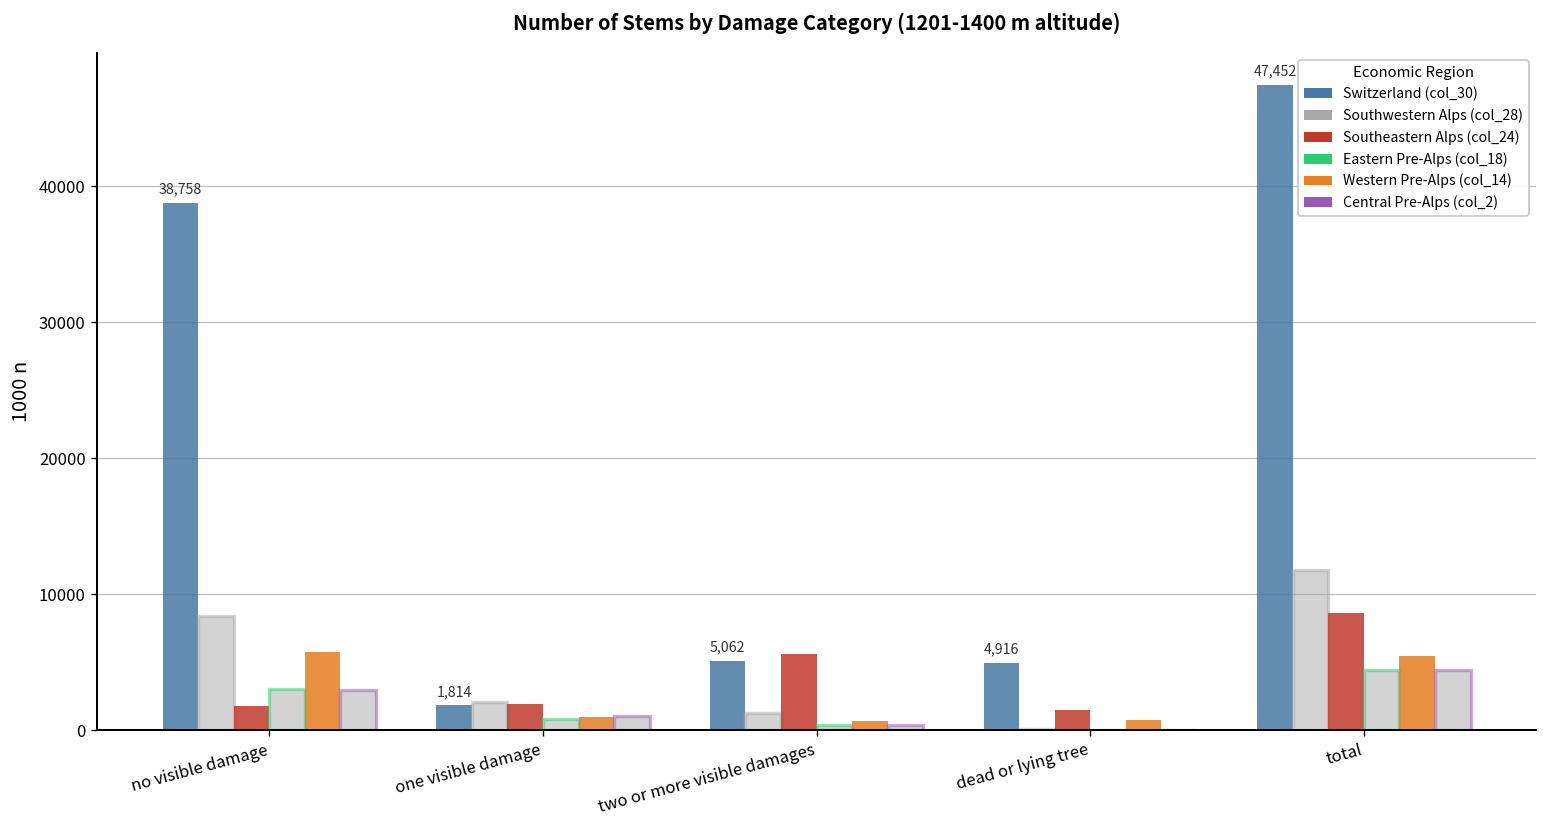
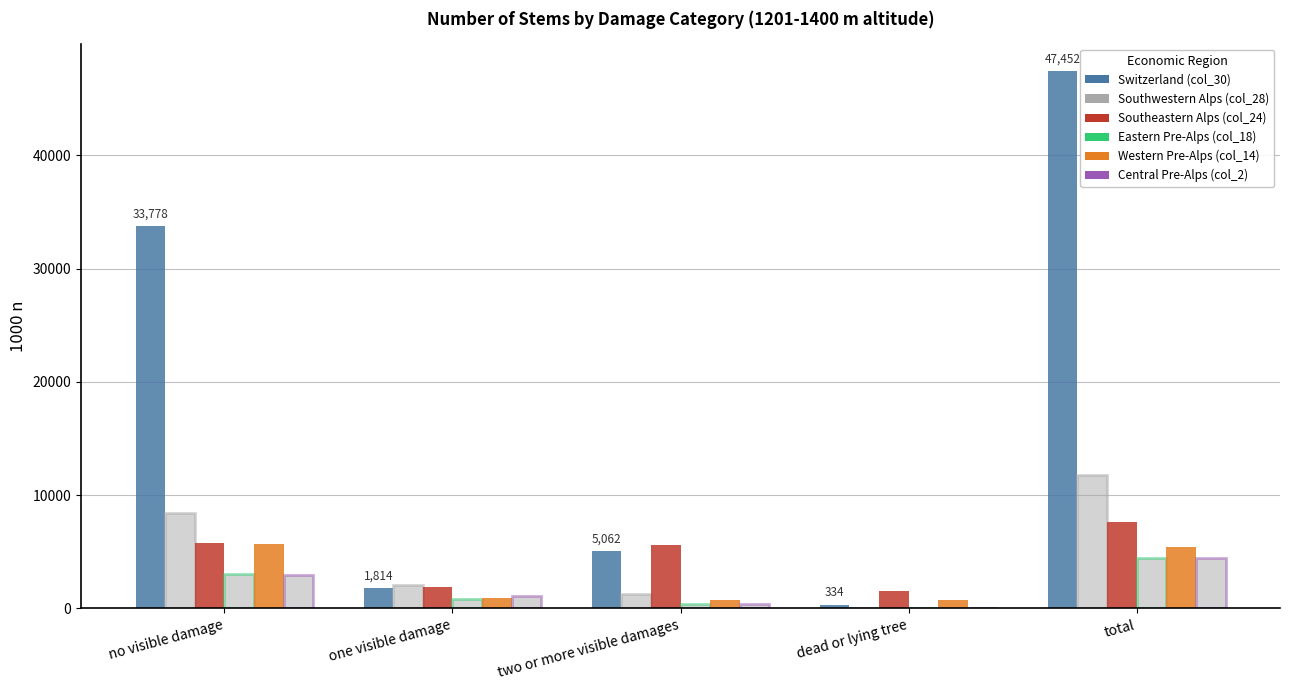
  {
    "Switzerland (col_30)": {
-     "no visible damage": "38,758",
+     "no visible damage": "33,778",
      "one visible damage": "1,814",
      "two or more visible damages": "5,062",
-     "dead or lying tree": "4,916"
+     "dead or lying tree": "334"
    },
    "Southeastern Alps (col_24)": {
-     "no visible damage": "1800",
+     "no visible damage": "5800",
      "one visible damage": "1900",
      "two or more visible damages": "5600",
      "dead or lying tree": "1500",
-     "total": "8600"
+     "total": "7600"
    },
    "Western Pre-Alps (col_14)": {
      "no visible damage": "5700",
      "one visible damage": "1000",
      "two or more visible damages": "700",
      "dead or lying tree": "700",
      "total": "5500"
    }
  }
